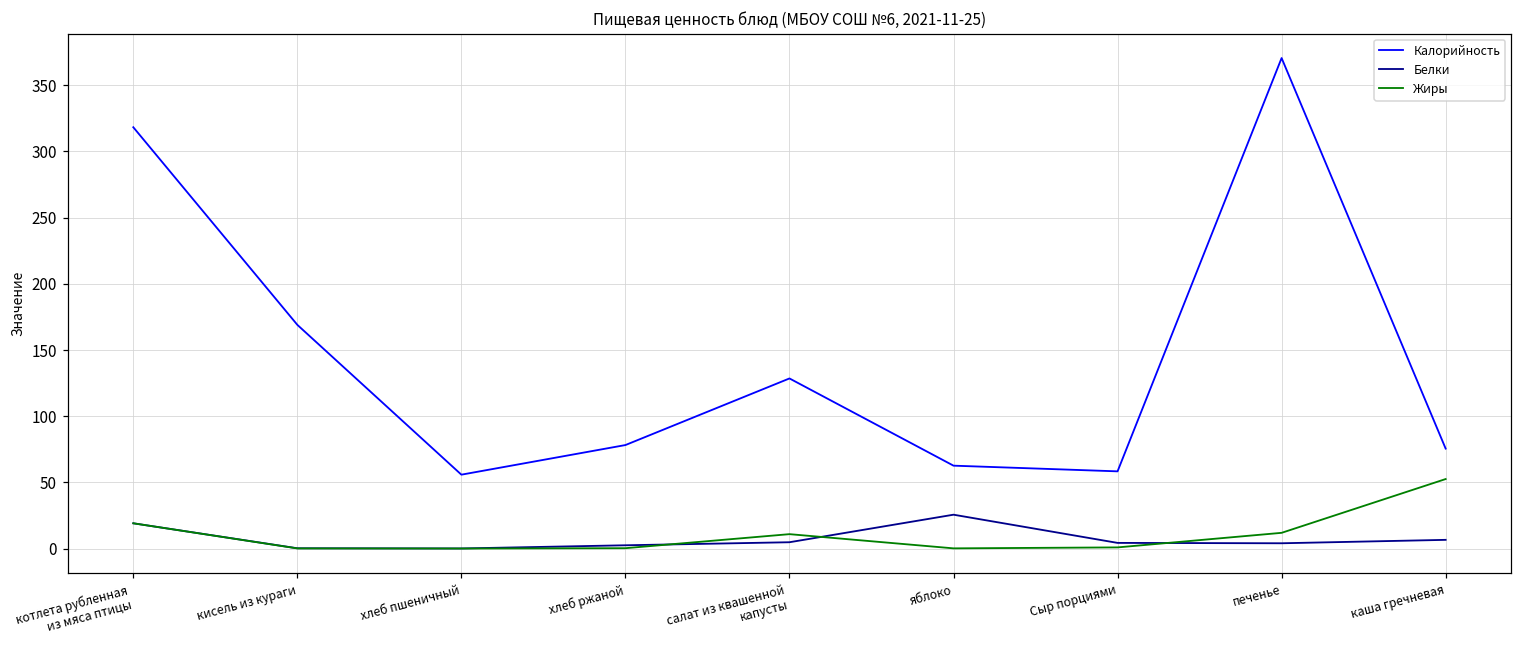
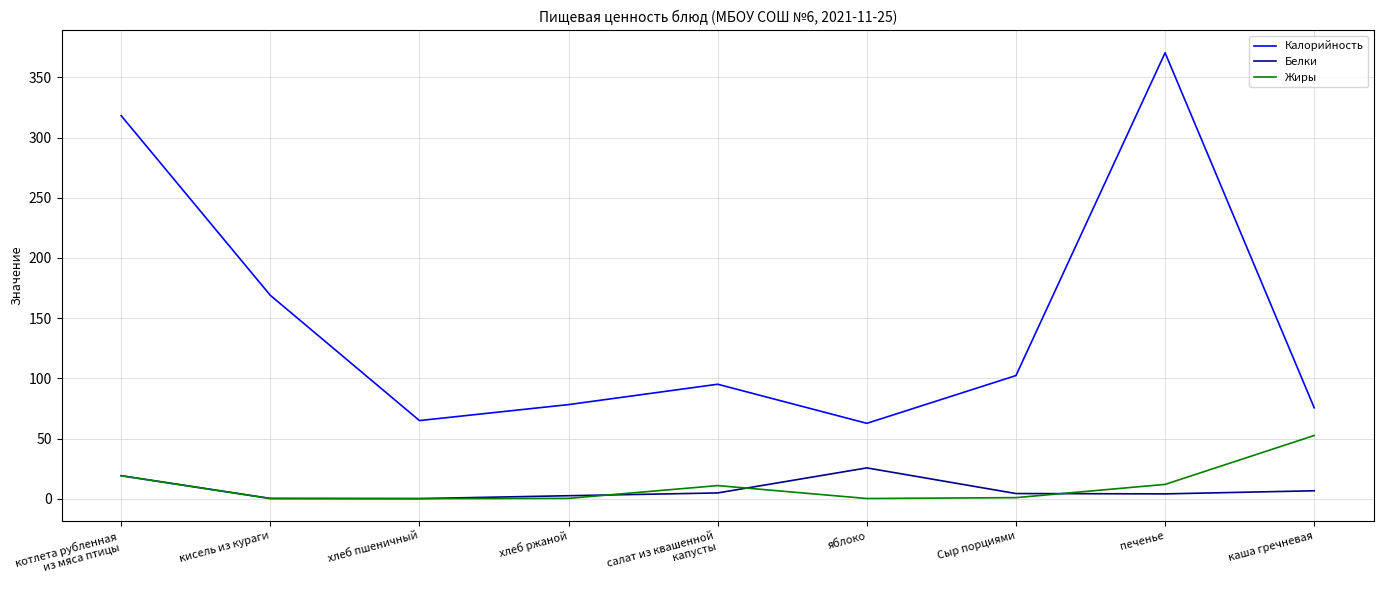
  {
    "Калорийность": {
      "котлета рубленная из мяса птицы": 318,
      "кисель из кураги": 169,
-     "хлеб пшеничный": 56,
+     "хлеб пшеничный": 65,
      "хлеб ржаной": 78,
-     "салат из квашенной капусты": 129,
+     "салат из квашенной капусты": 95,
      "яблоко": 63,
-     "Сыр порциями": 58,
+     "Сыр порциями": 102,
      "печенье": 370,
      "каша гречневая": 76
    },
    "Белки": {
      "хлеб ржаной": 3,
      "салат из квашенной капусты": 5,
      "яблоко": 26,
      "Сыр порциями": 4,
      "печенье": 4,
      "каша гречневая": 7
    },
    "Жиры": {
      "хлеб ржаной": 0,
      "салат из квашенной капусты": 11,
      "яблоко": 0,
      "Сыр порциями": 1,
      "печенье": 12,
      "каша гречневая": 53
    }
  }
